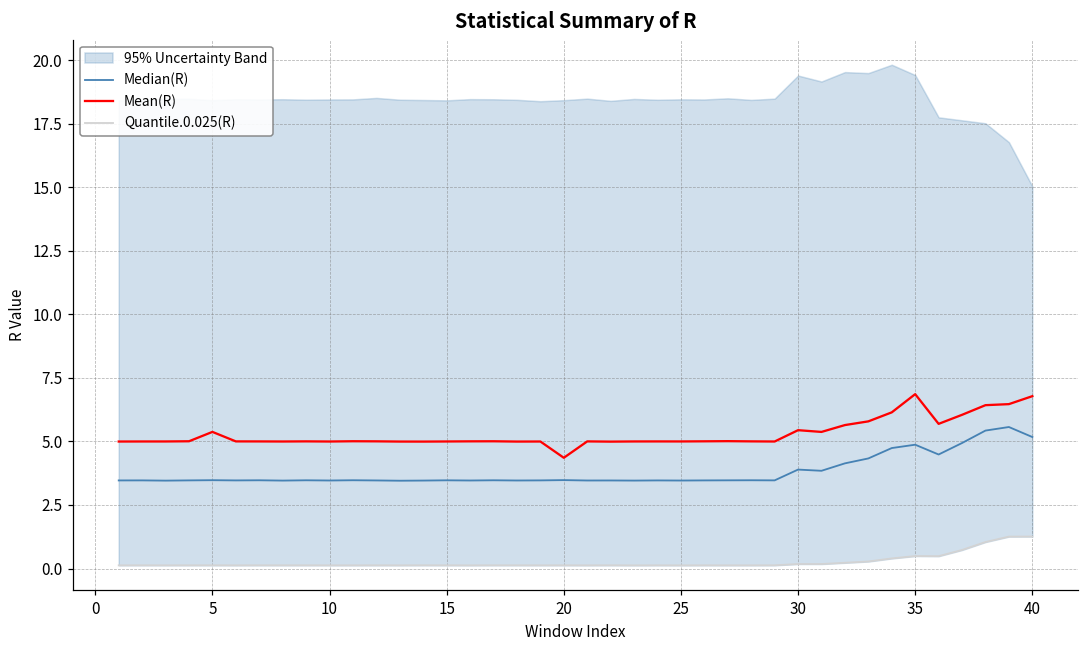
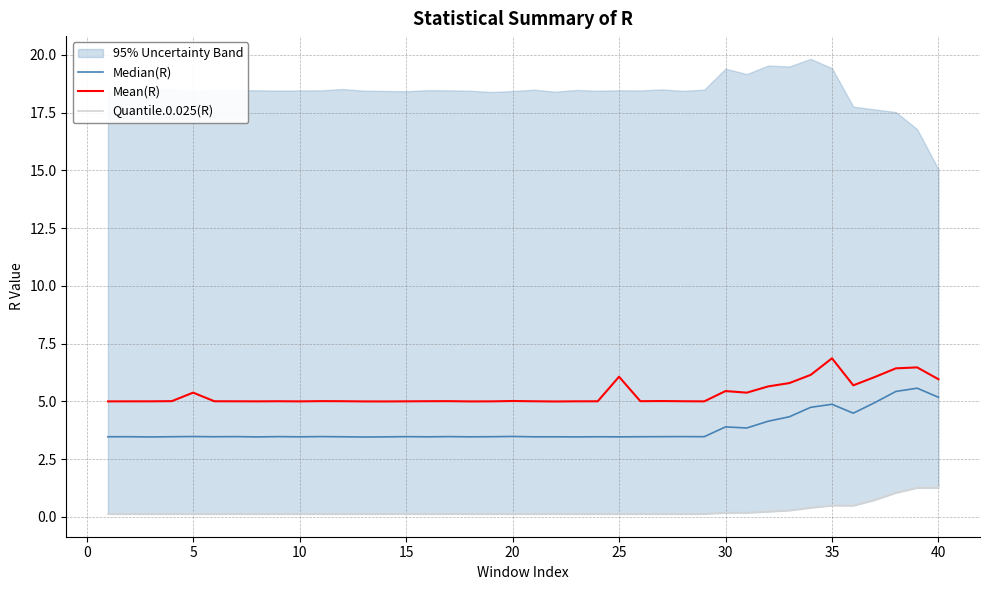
  {
    "Mean(R)": {
      "5": 5.4,
      "10": 5.0,
      "15": 5.0,
-     "20": 4.4,
-     "25": 5.0,
+     "20": 5.0,
+     "25": 6.1,
      "30": 5.4,
      "35": 6.9,
-     "40": 6.8
+     "40": 6.0
    }
  }
